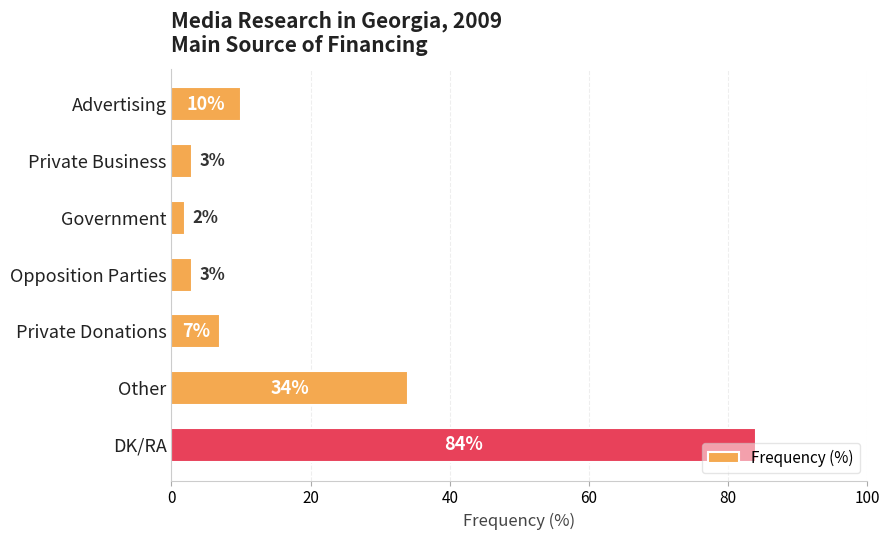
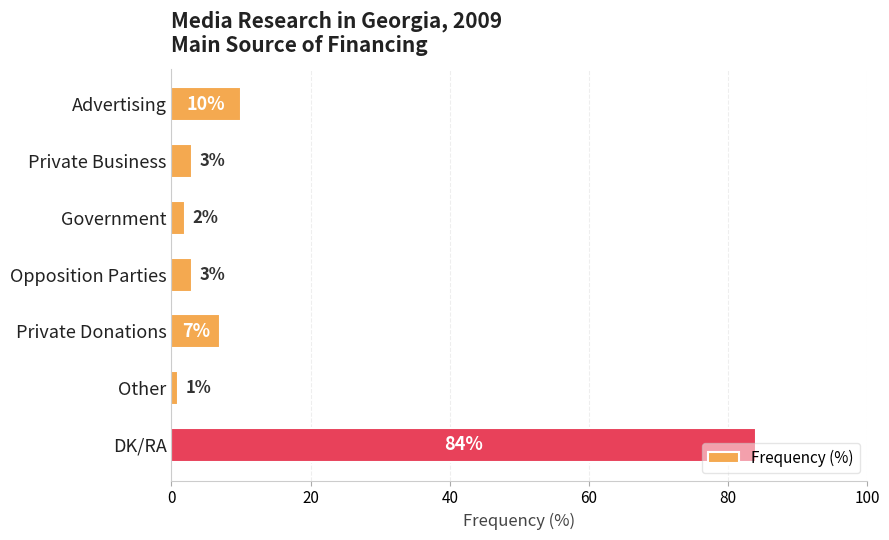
  {
    "Advertising": "10%",
    "Private Business": "3%",
    "Government": "2%",
    "Opposition Parties": "3%",
    "Private Donations": "7%",
-   "Other": "34%"
+   "Other": "1%"
  }
